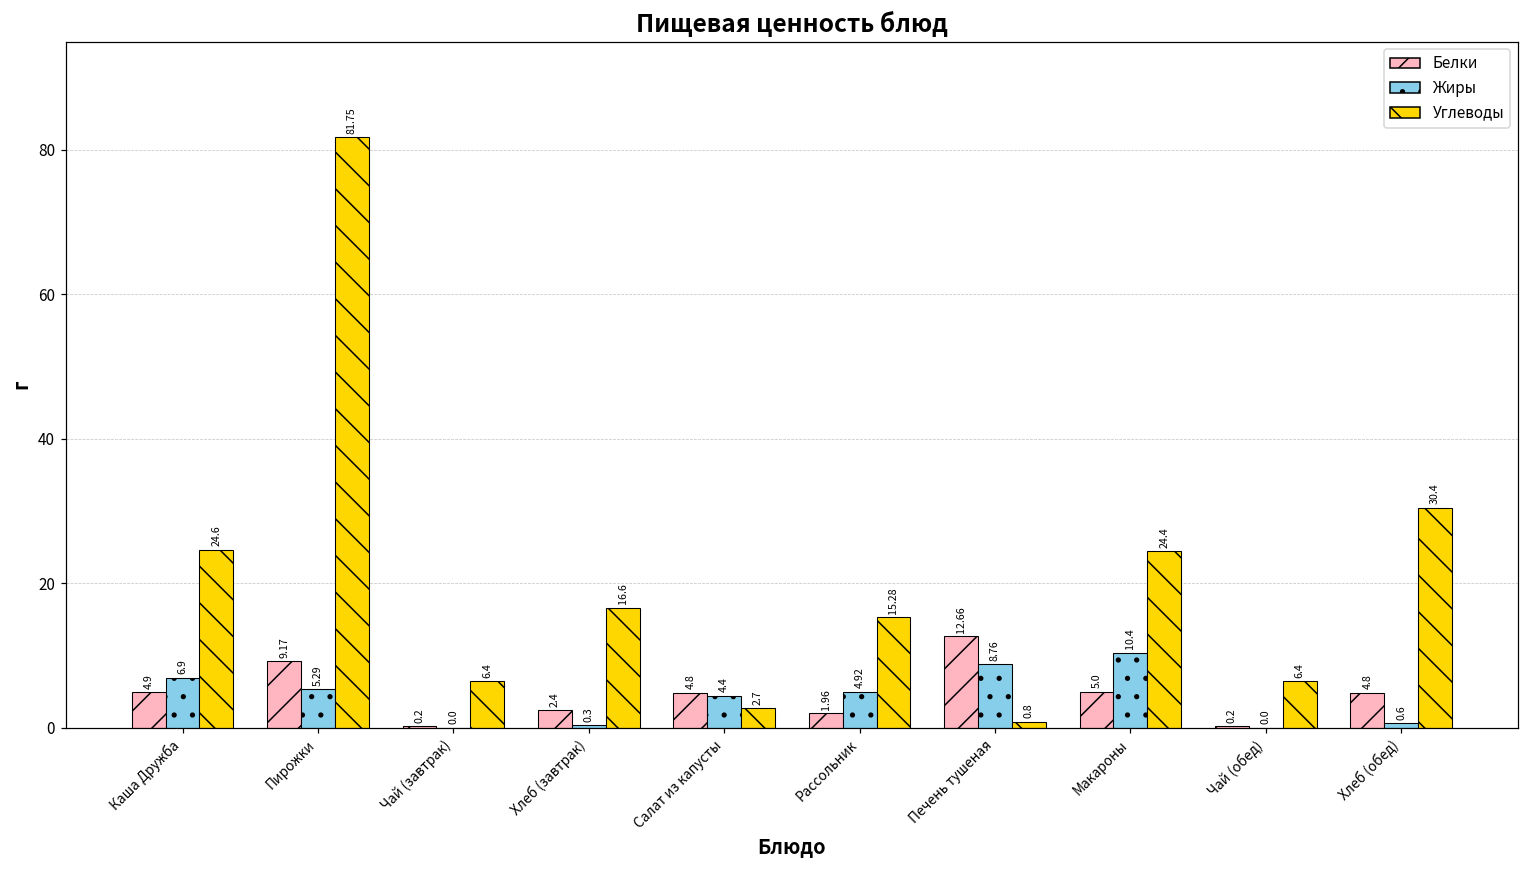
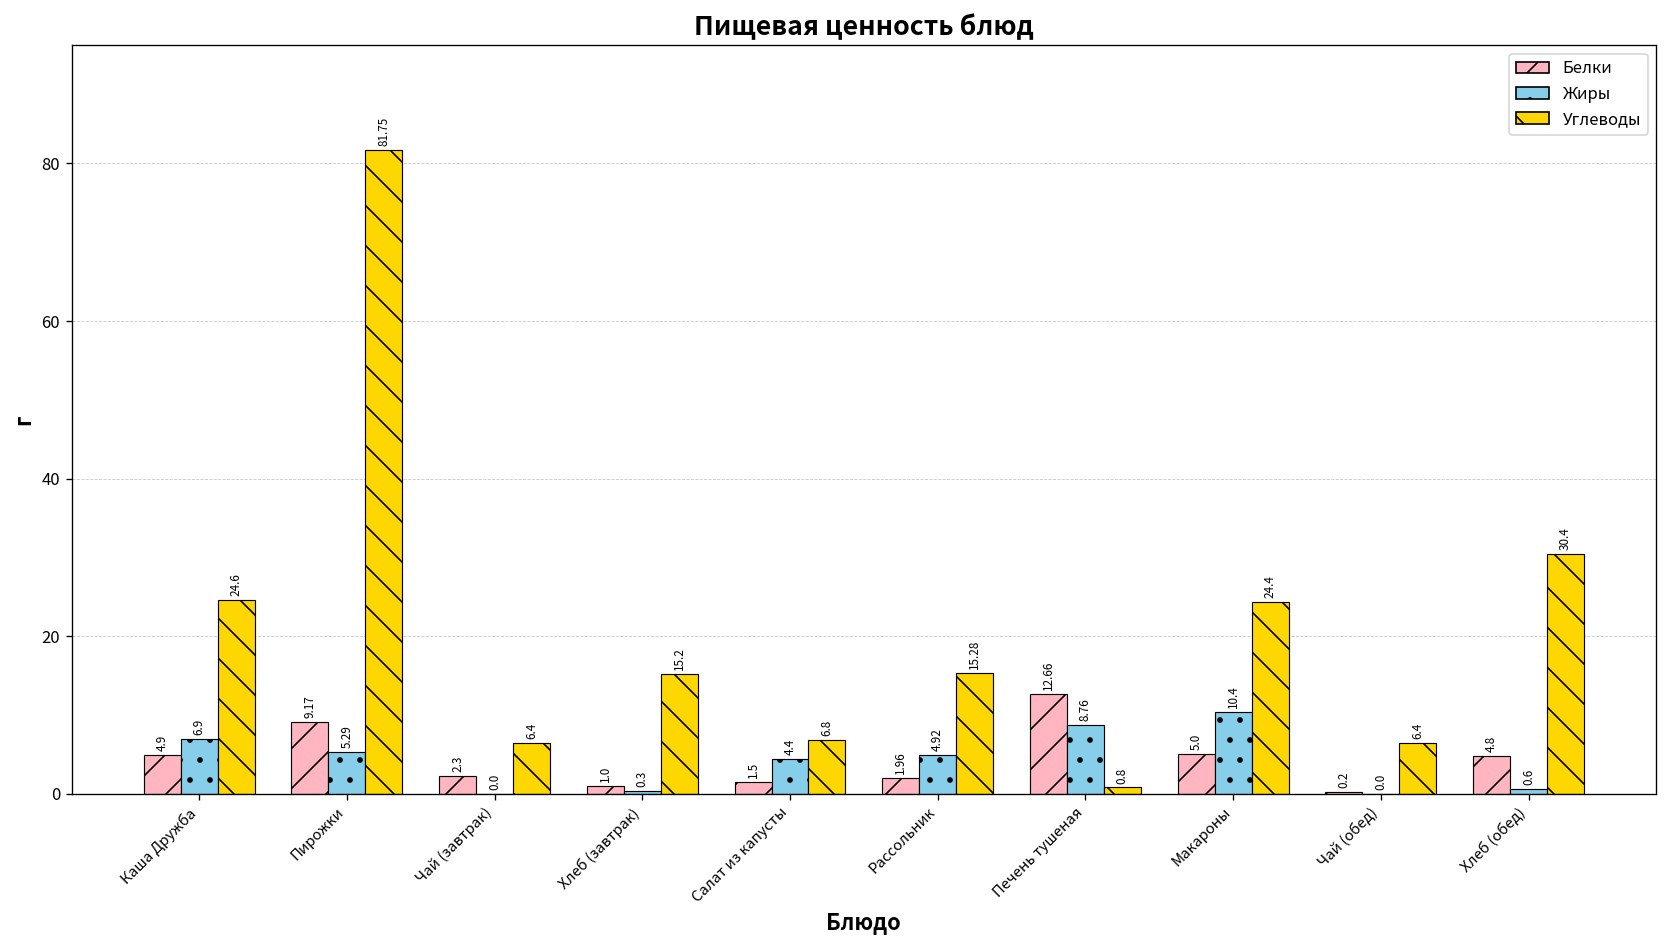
  {
    "Белки": {
      "Каша Дружба": 4.9,
      "Пирожки": 9.17,
-     "Чай (завтрак)": 0.2,
-     "Хлеб (завтрак)": 2.4,
-     "Салат из капусты": 4.8,
+     "Чай (завтрак)": 2.3,
+     "Хлеб (завтрак)": 1.0,
+     "Салат из капусты": 1.5,
      "Рассольник": 1.96,
      "Печень тушеная": 12.66,
      "Макароны": 5.0,
      "Чай (обед)": 0.2,
      "Хлеб (обед)": 4.8
    },
    "Жиры": {
      "Каша Дружба": 6.9,
      "Пирожки": 5.29,
      "Чай (завтрак)": 0.0,
      "Хлеб (завтрак)": 0.3,
      "Салат из капусты": 4.4,
      "Рассольник": 4.92,
      "Печень тушеная": 8.76,
      "Макароны": 10.4,
      "Чай (обед)": 0.0,
      "Хлеб (обед)": 0.6
    },
    "Углеводы": {
      "Каша Дружба": 24.6,
      "Пирожки": 81.75,
      "Чай (завтрак)": 6.4,
-     "Хлеб (завтрак)": 16.6,
-     "Салат из капусты": 2.7,
+     "Хлеб (завтрак)": 15.2,
+     "Салат из капусты": 6.8,
      "Рассольник": 15.28,
      "Печень тушеная": 0.8,
      "Макароны": 24.4,
      "Чай (обед)": 6.4,
      "Хлеб (обед)": 30.4
    }
  }
